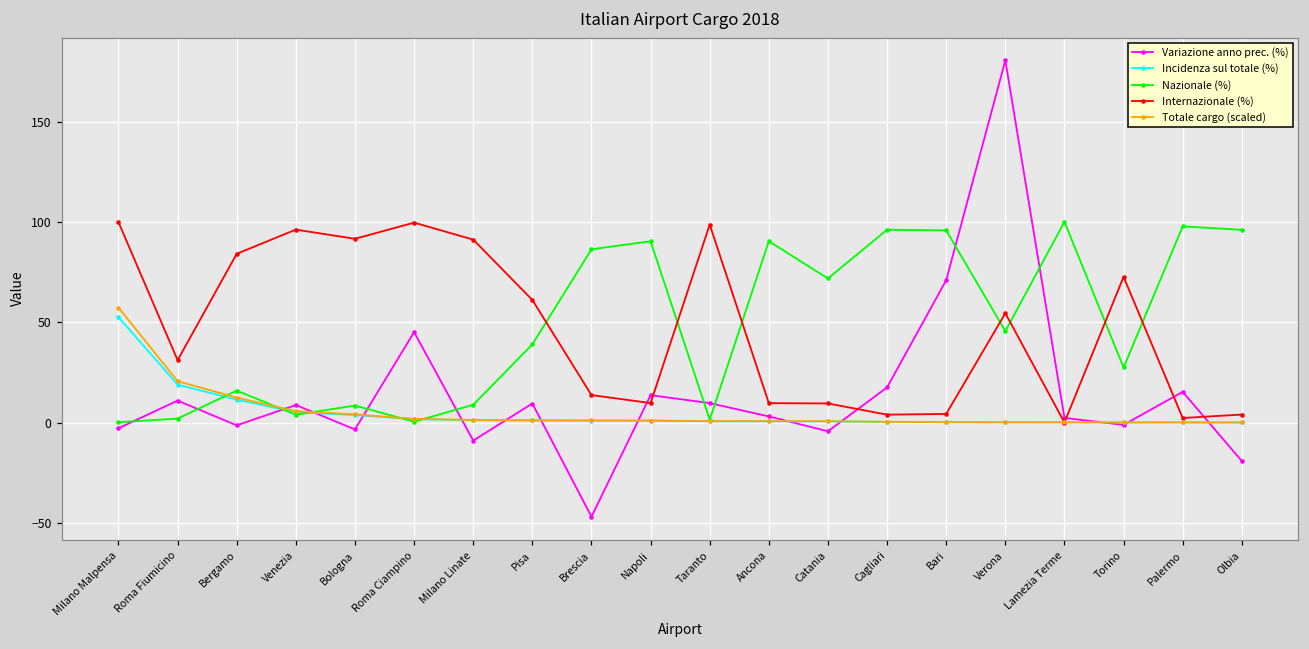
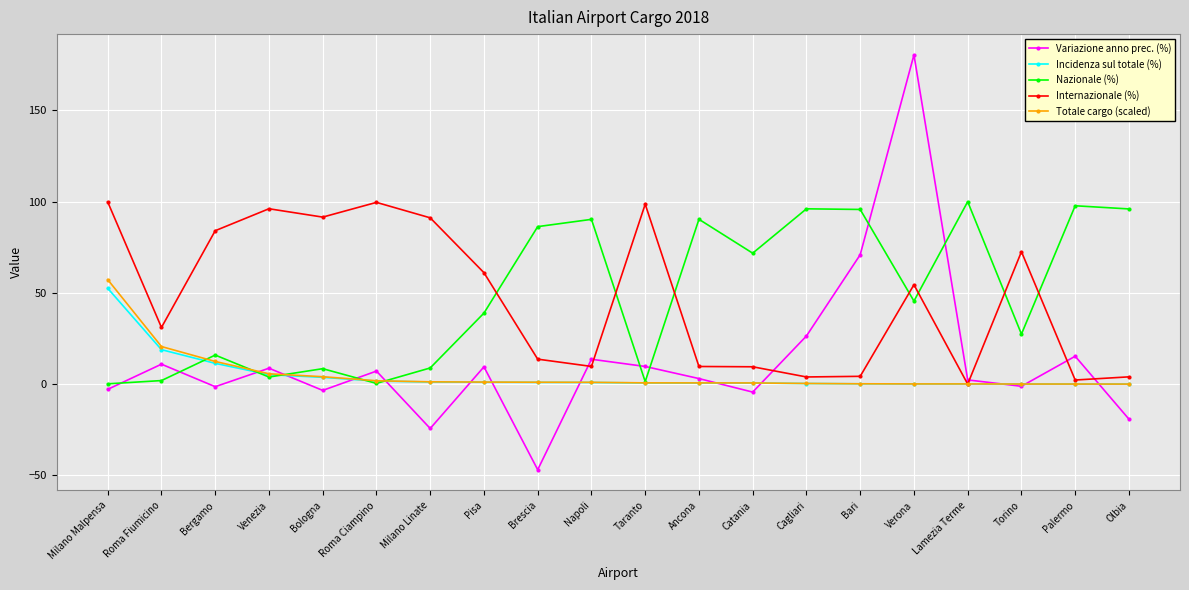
  {
    "Variazione anno prec. (%)": {
      "Milano Malpensa": -3,
      "Roma Fiumicino": 11,
      "Bergamo": -1,
      "Venezia": 9,
      "Bologna": -3,
-     "Roma Ciampino": 45,
-     "Milano Linate": -9,
+     "Roma Ciampino": 7,
+     "Milano Linate": -24,
      "Pisa": 9,
      "Brescia": -47,
      "Napoli": 14,
      "Taranto": 10,
      "Ancona": 3,
      "Catania": -4,
-     "Cagliari": 17,
+     "Cagliari": 26,
      "Bari": 71,
      "Verona": 180,
      "Lamezia Terme": 2,
      "Palermo": 15,
      "Olbia": -19
    },
    "Incidenza sul totale (%)": {
      "Milano Malpensa": 53,
      "Roma Fiumicino": 19
    },
    "Nazionale (%)": {
      "Milano Malpensa": 0,
      "Roma Fiumicino": 2,
      "Bergamo": 16,
      "Bologna": 8,
      "Milano Linate": 9,
      "Pisa": 39,
      "Brescia": 86,
      "Napoli": 90,
      "Ancona": 90,
      "Catania": 72,
      "Cagliari": 96,
      "Bari": 96,
      "Verona": 46,
      "Lamezia Terme": 100,
      "Torino": 27,
      "Palermo": 98,
      "Olbia": 96
    },
    "Internazionale (%)": {
      "Milano Malpensa": 100,
      "Roma Fiumicino": 31,
      "Bergamo": 84,
      "Venezia": 96,
      "Bologna": 92,
      "Roma Ciampino": 100,
      "Milano Linate": 91,
      "Pisa": 61,
      "Brescia": 14,
      "Napoli": 10,
      "Taranto": 99,
      "Ancona": 10,
      "Catania": 10,
      "Cagliari": 4,
      "Bari": 4,
      "Verona": 54,
      "Torino": 73,
      "Palermo": 2,
      "Olbia": 4
    },
    "Totale cargo (scaled)": {
      "Milano Malpensa": 57,
      "Roma Fiumicino": 21
    }
  }
